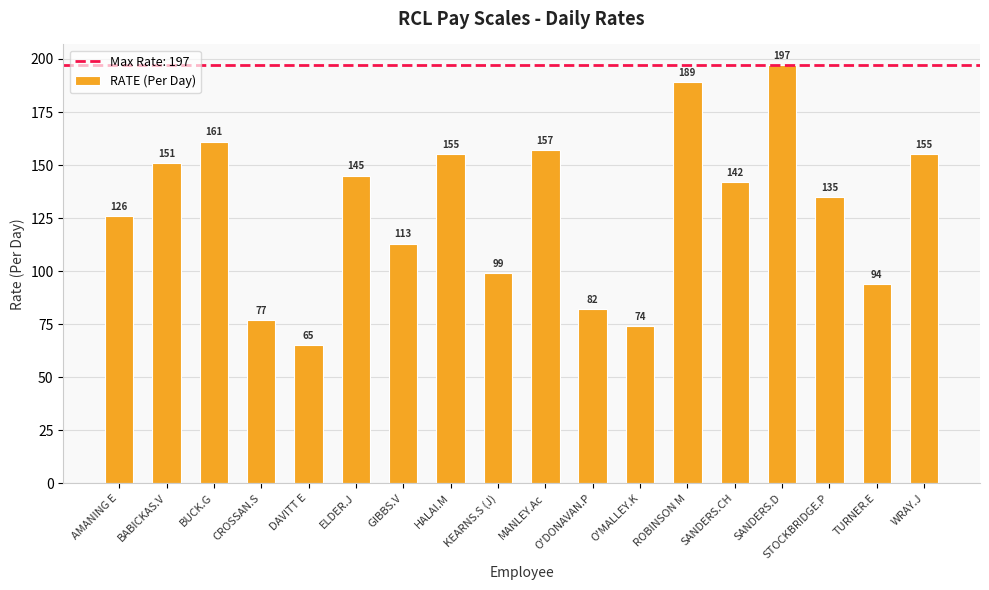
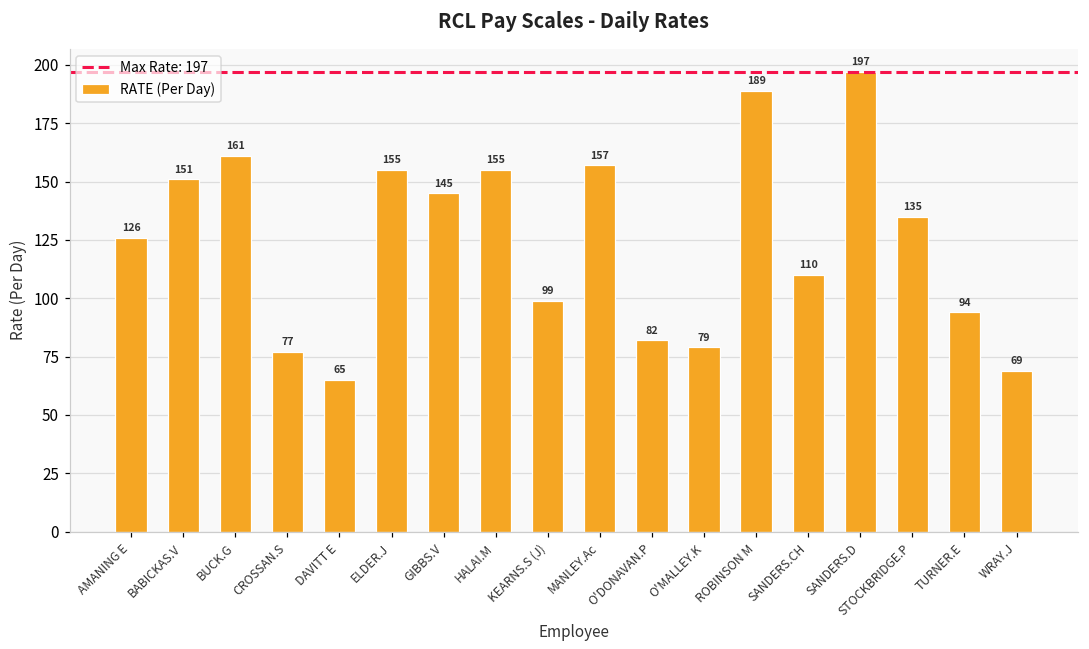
  {
    "AMANING E": 126,
    "BABICKAS.V": 151,
    "BUCK.G": 161,
    "CROSSAN.S": 77,
    "DAVITT E": 65,
-   "ELDER.J": 145,
-   "GIBBS.V": 113,
+   "ELDER.J": 155,
+   "GIBBS.V": 145,
    "HALAI.M": 155,
    "KEARNS.S (J)": 99,
    "MANLEY.Ac": 157,
    "O'DONAVAN.P": 82,
-   "O'MALLEY.K": 74,
+   "O'MALLEY.K": 79,
    "ROBINSON M": 189,
-   "SANDERS.CH": 142,
+   "SANDERS.CH": 110,
    "SANDERS.D": 197,
    "STOCKBRIDGE.P": 135,
    "TURNER.E": 94,
-   "WRAY.J": 155
+   "WRAY.J": 69
  }
